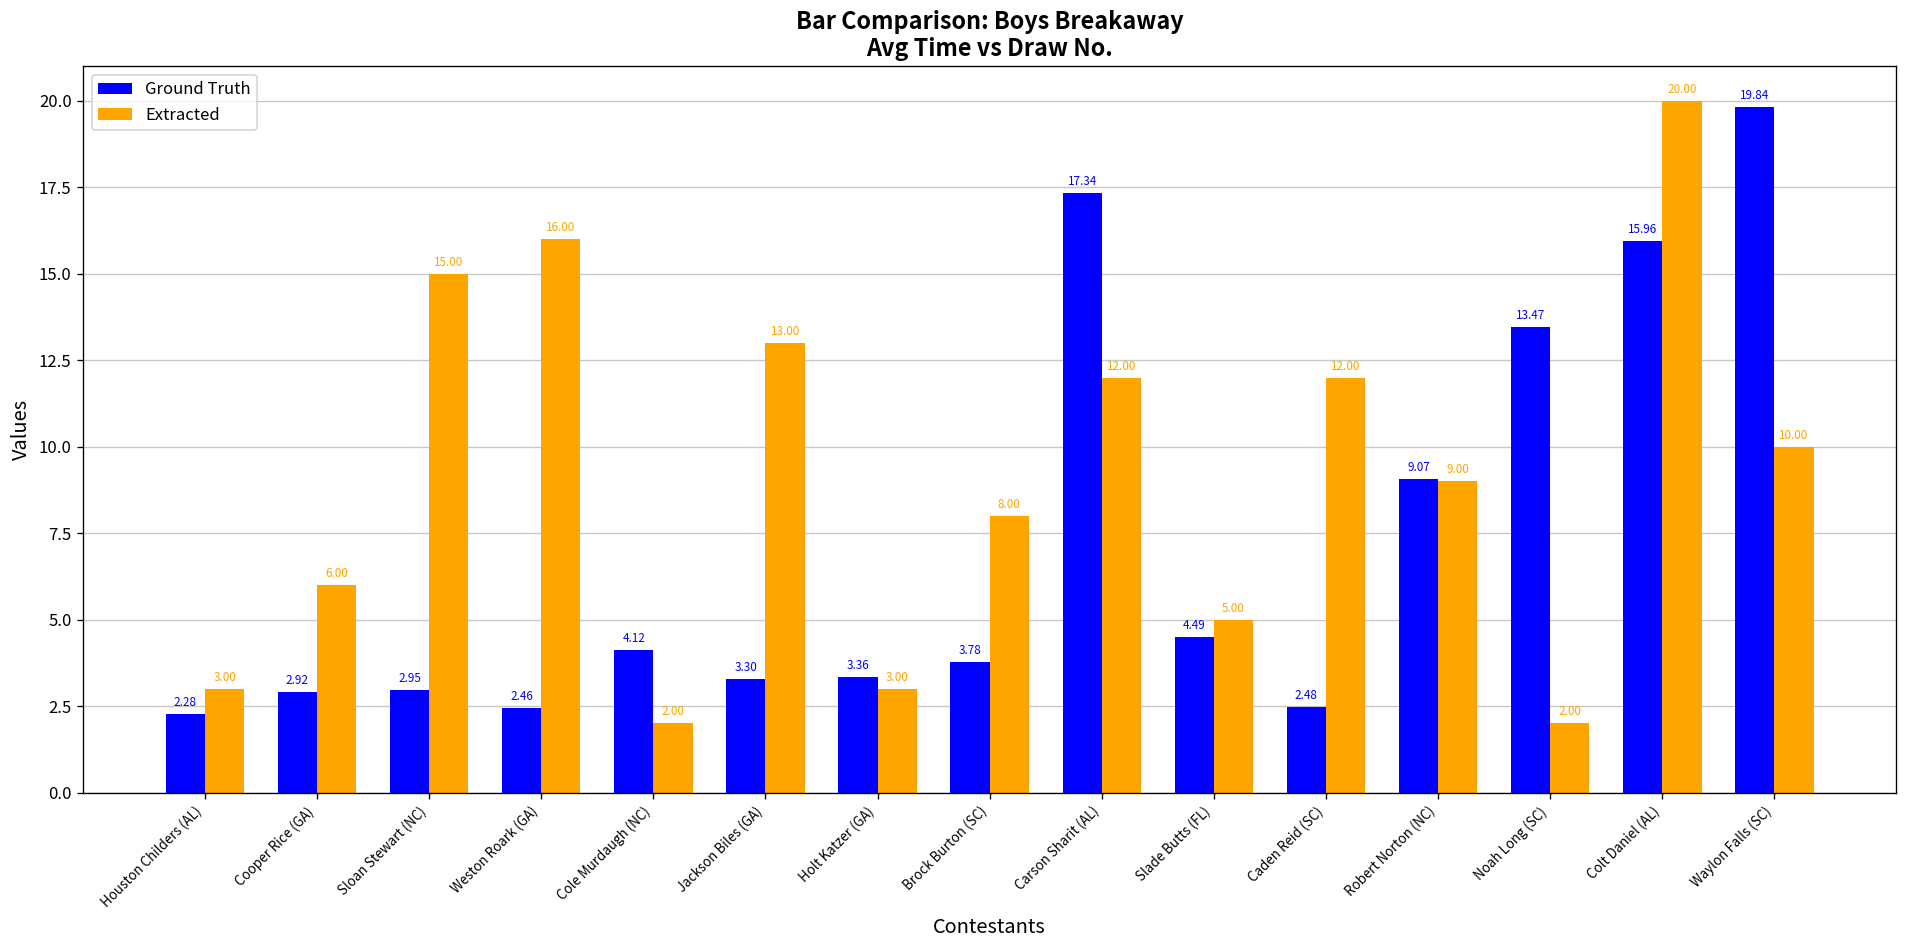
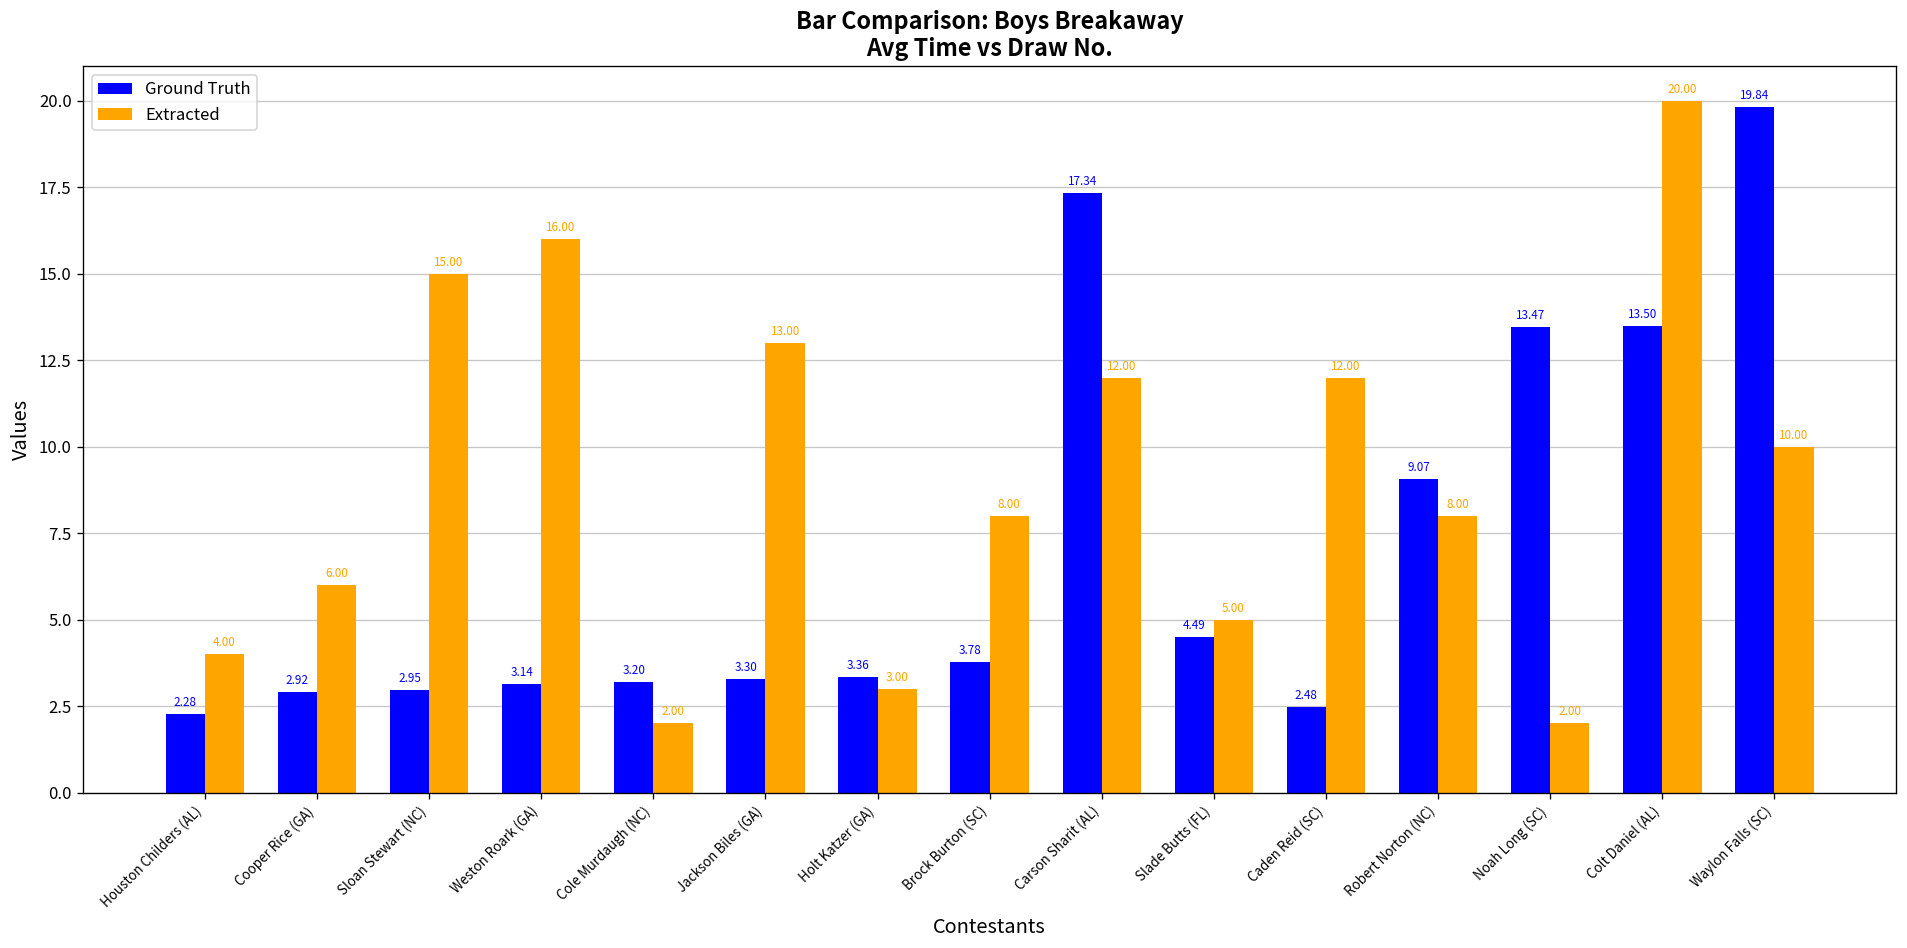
  {
    "Ground Truth": {
      "Houston Childers (AL)": 2.28,
      "Cooper Rice (GA)": 2.92,
      "Sloan Stewart (NC)": 2.95,
-     "Weston Roark (GA)": 2.46,
-     "Cole Murdaugh (NC)": 4.12,
+     "Weston Roark (GA)": 3.14,
+     "Cole Murdaugh (NC)": 3.20,
      "Jackson Biles (GA)": 3.30,
      "Holt Katzer (GA)": 3.36,
      "Brock Burton (SC)": 3.78,
      "Carson Sharit (AL)": 17.34,
      "Slade Butts (FL)": 4.49,
      "Caden Reid (SC)": 2.48,
      "Robert Norton (NC)": 9.07,
      "Noah Long (SC)": 13.47,
-     "Colt Daniel (AL)": 15.96,
+     "Colt Daniel (AL)": 13.50,
      "Waylon Falls (SC)": 19.84
    },
    "Extracted": {
-     "Houston Childers (AL)": 3.00,
+     "Houston Childers (AL)": 4.00,
      "Cooper Rice (GA)": 6.00,
      "Sloan Stewart (NC)": 15.00,
      "Weston Roark (GA)": 16.00,
      "Cole Murdaugh (NC)": 2.00,
      "Jackson Biles (GA)": 13.00,
      "Holt Katzer (GA)": 3.00,
      "Brock Burton (SC)": 8.00,
      "Carson Sharit (AL)": 12.00,
      "Slade Butts (FL)": 5.00,
      "Caden Reid (SC)": 12.00,
-     "Robert Norton (NC)": 9.00,
+     "Robert Norton (NC)": 8.00,
      "Noah Long (SC)": 2.00,
      "Colt Daniel (AL)": 20.00,
      "Waylon Falls (SC)": 10.00
    }
  }
